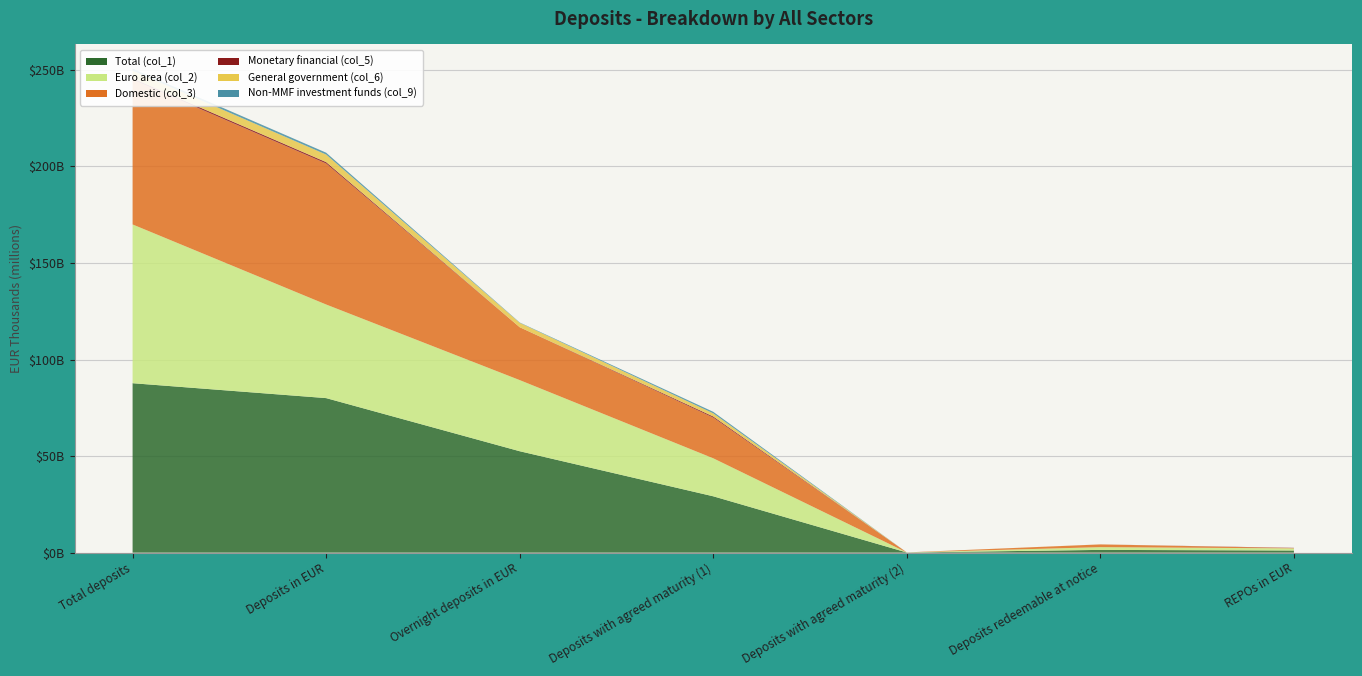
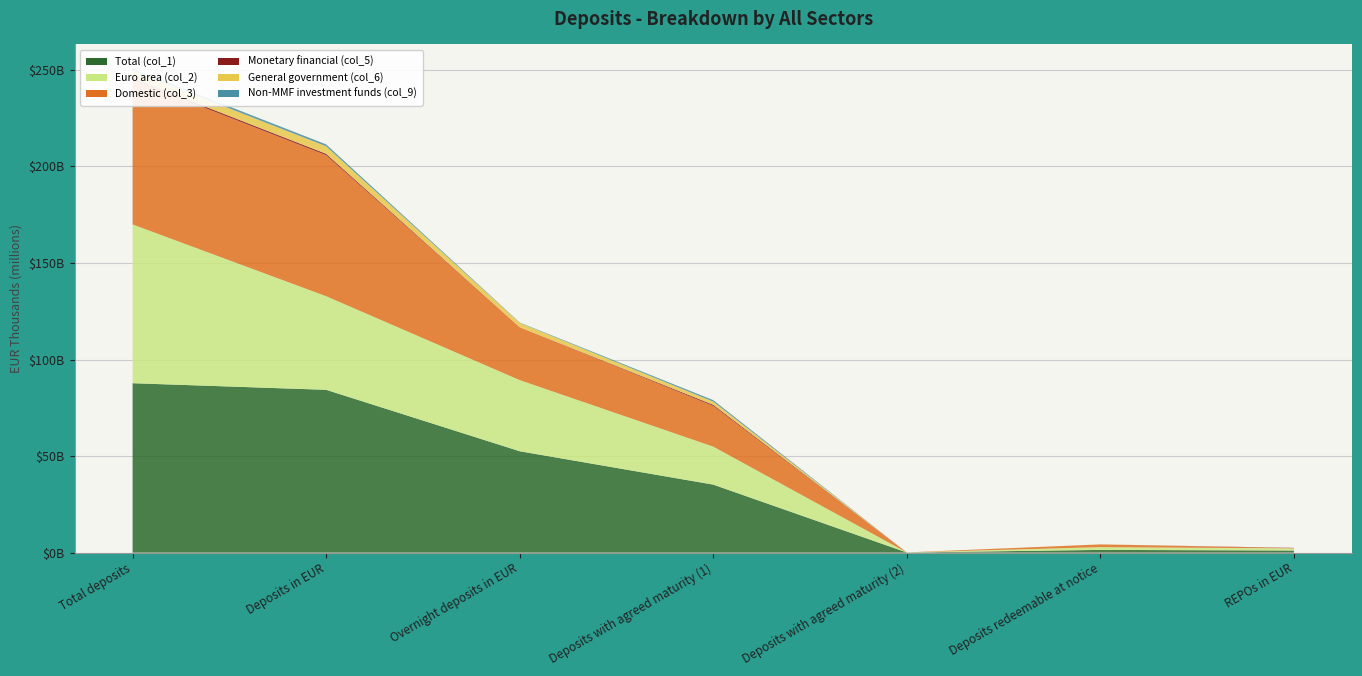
  {
    "Total (col_1)": {
      "Total deposits": "$88000000000",
-     "Deposits in EUR": "$80000000000",
+     "Deposits in EUR": "$84000000000",
      "Overnight deposits in EUR": "$53000000000",
-     "Deposits with agreed maturity (1)": "$29000000000",
+     "Deposits with agreed maturity (1)": "$35000000000",
      "Deposits redeemable at notice": "$1000000000"
    },
    "Euro area (col_2)": {
      "Total deposits": "$82000000000",
      "Deposits in EUR": "$48000000000",
      "Overnight deposits in EUR": "$37000000000",
      "Deposits with agreed maturity (1)": "$20000000000",
      "Deposits redeemable at notice": "$1000000000"
    }
  }
